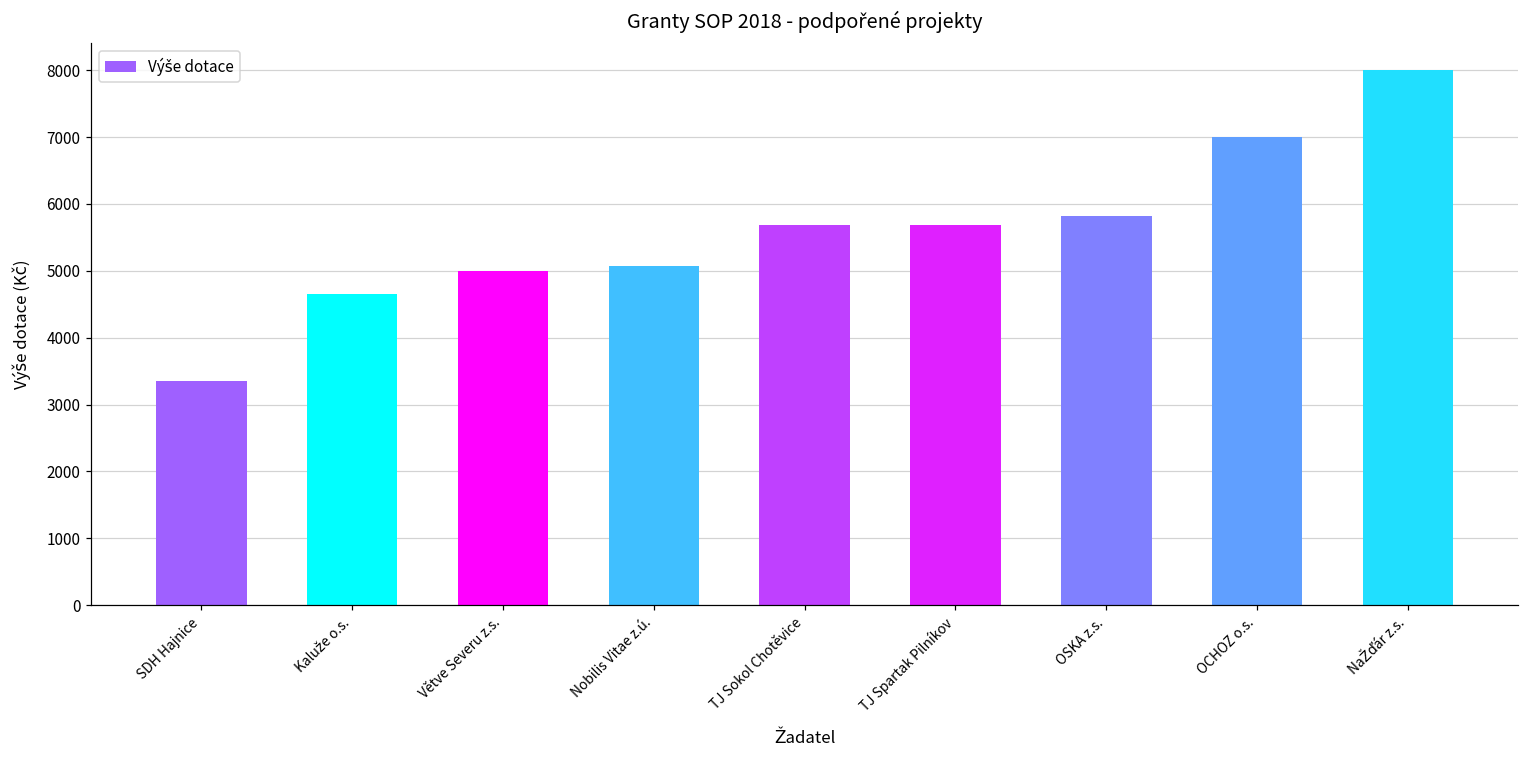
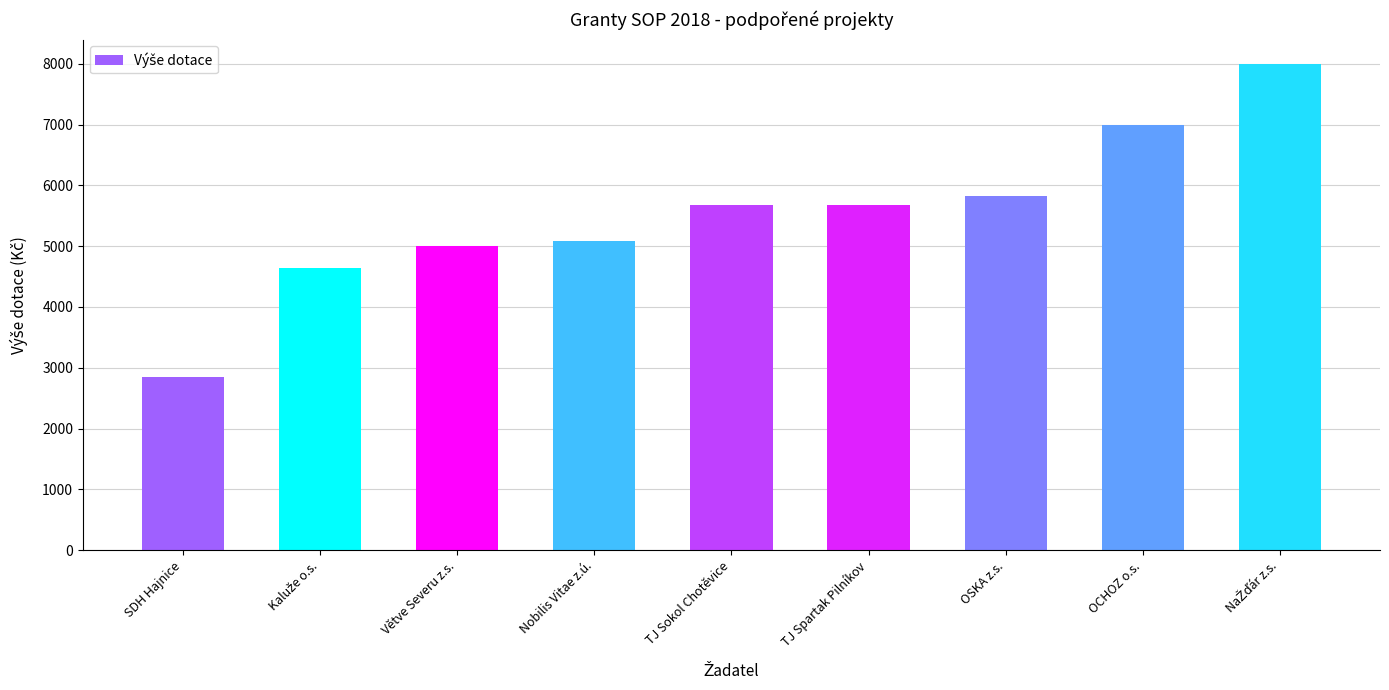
  {
-   "SDH Hajnice": 3400,
+   "SDH Hajnice": 2800,
    "Kaluže o.s.": 4600,
    "Větve Severu z.s.": 5000,
    "Nobilis Vitae z.ú.": 5100,
    "TJ Sokol Chotěvice": 5700,
    "TJ Spartak Pilníkov": 5700,
    "OSKA z.s.": 5800,
    "OCHOZ o.s.": 7000,
    "NaŽďár z.s.": 8000
  }
